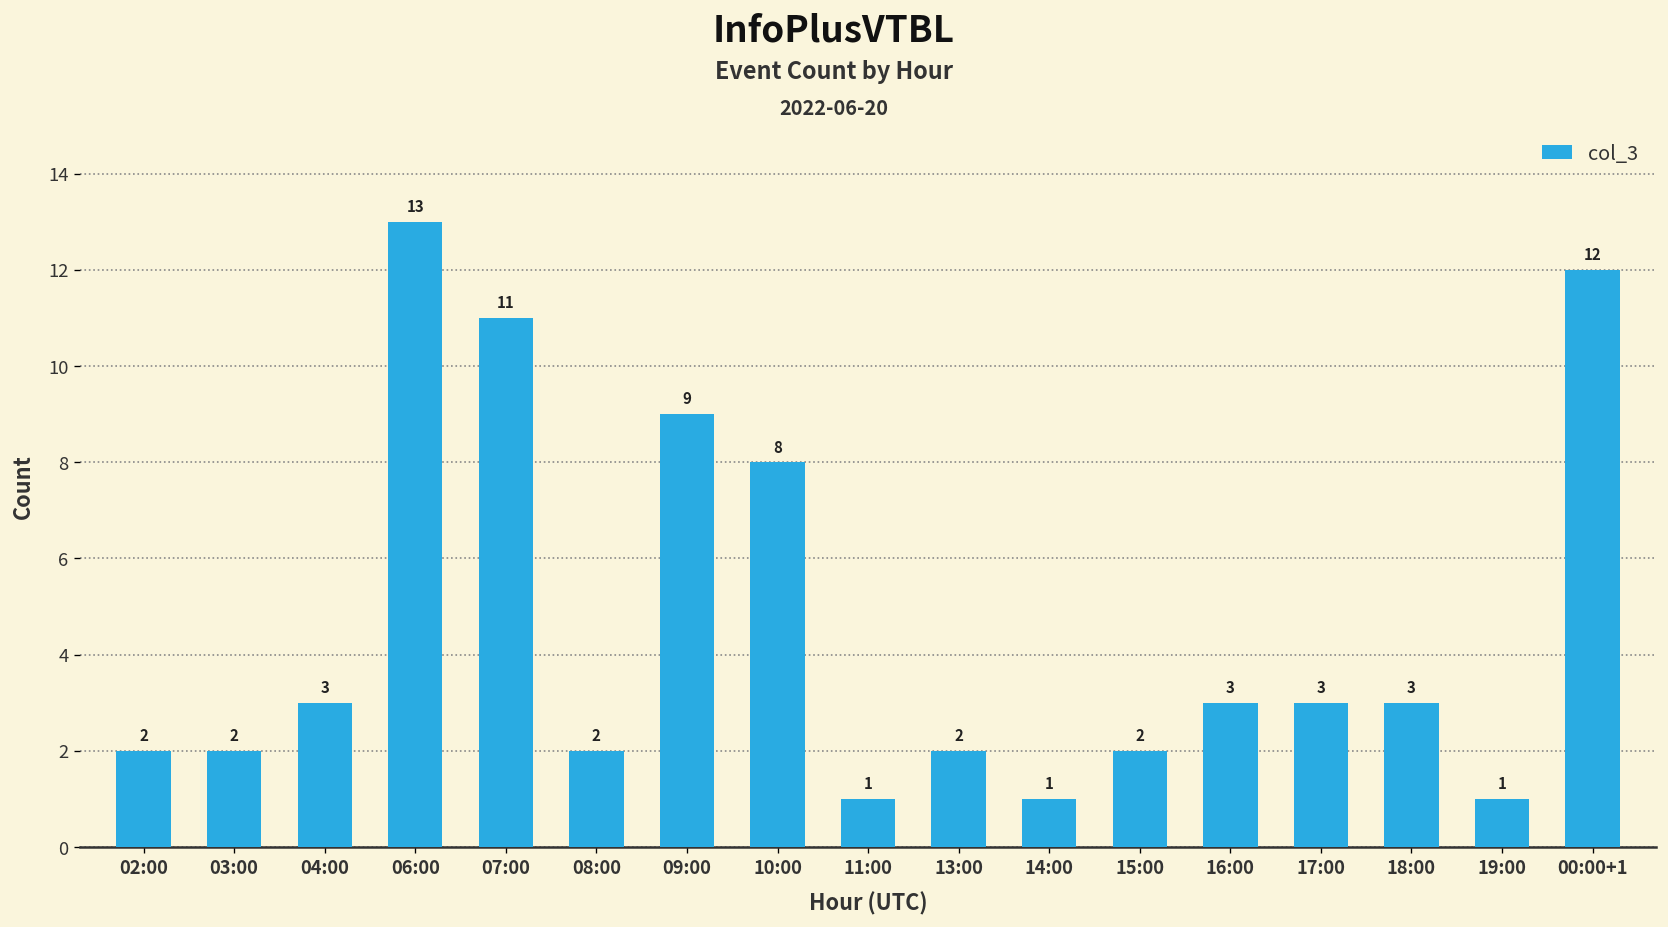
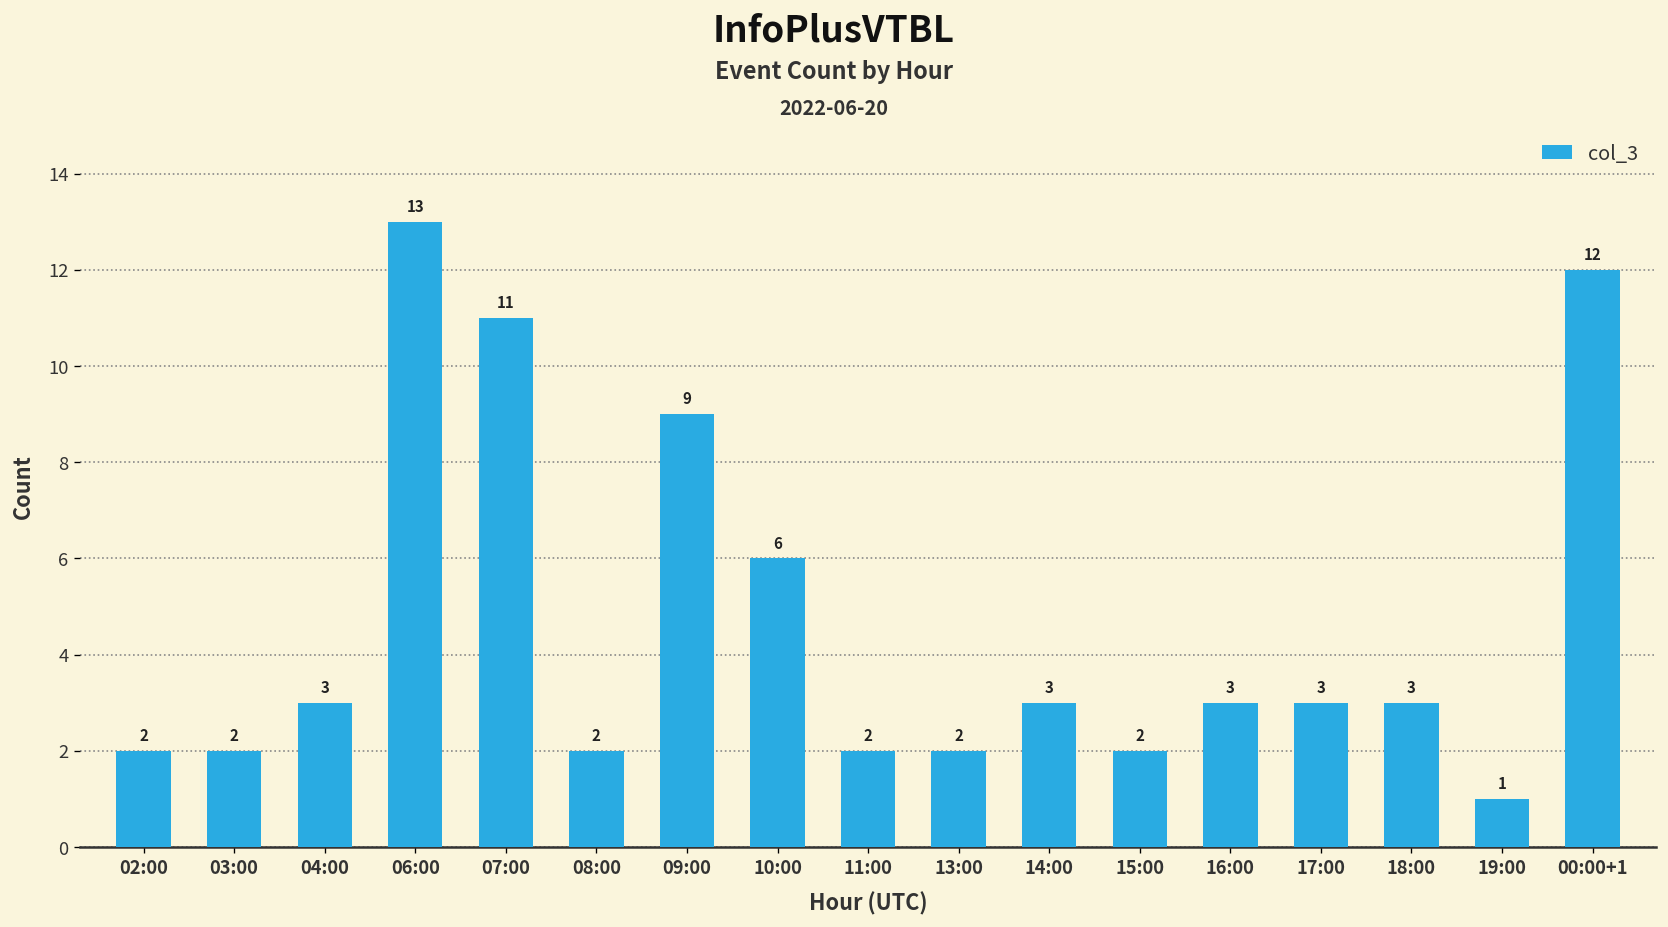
  {
    "02:00": 2,
    "03:00": 2,
    "04:00": 3,
    "06:00": 13,
    "07:00": 11,
    "08:00": 2,
    "09:00": 9,
-   "10:00": 8,
-   "11:00": 1,
+   "10:00": 6,
+   "11:00": 2,
    "13:00": 2,
-   "14:00": 1,
+   "14:00": 3,
    "15:00": 2,
    "16:00": 3,
    "17:00": 3,
    "18:00": 3,
    "19:00": 1,
    "00:00+1": 12
  }
